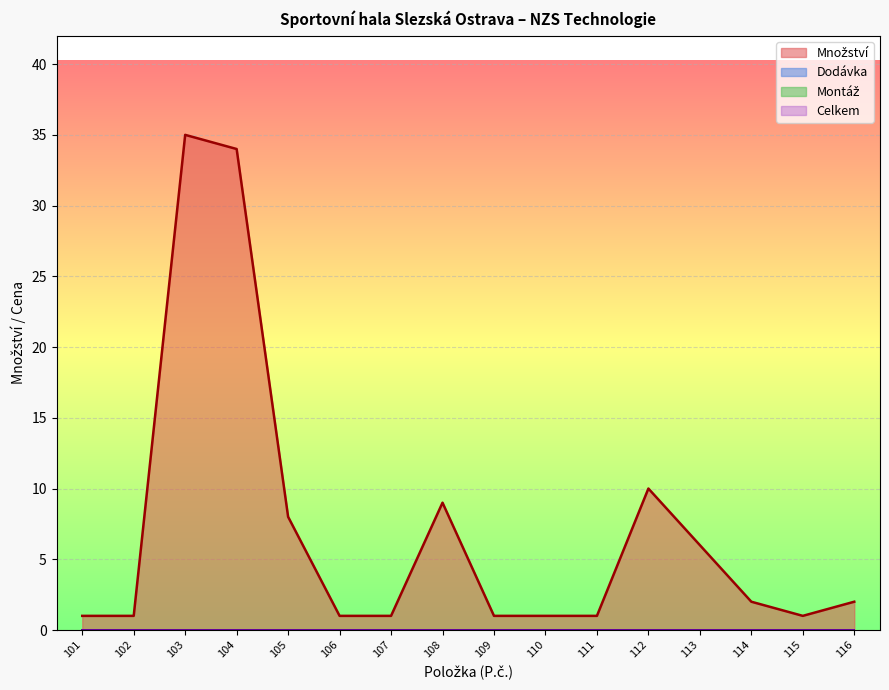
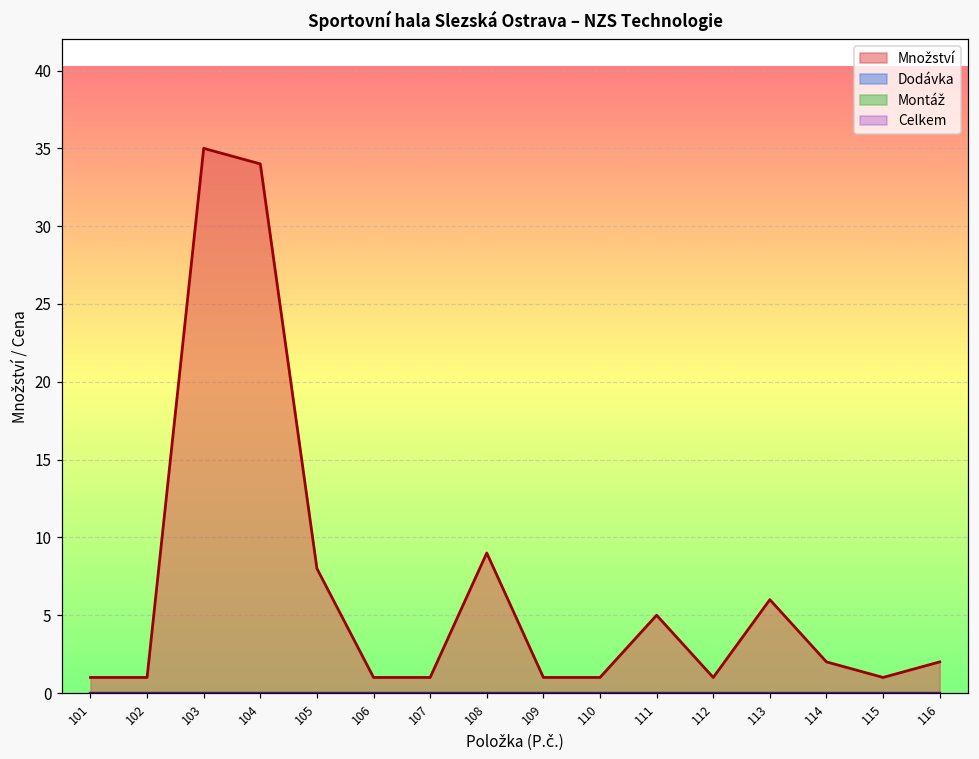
  {
    "Množství": {
      "101": 1,
      "102": 1,
      "103": 35,
      "104": 34,
      "105": 8,
      "106": 1,
      "107": 1,
      "108": 9,
      "109": 1,
      "110": 1,
-     "111": 1,
-     "112": 10,
+     "111": 5,
+     "112": 1,
      "113": 6,
      "114": 2,
      "115": 1,
      "116": 2
    },
    "Celkem": {
      "101": 0,
      "102": 0,
      "103": 0,
      "104": 0,
      "105": 0,
      "106": 0,
      "107": 0,
      "108": 0,
      "109": 0,
      "110": 0,
      "111": 0,
      "112": 0,
      "113": 0,
      "114": 0,
      "115": 0,
      "116": 0
    }
  }
